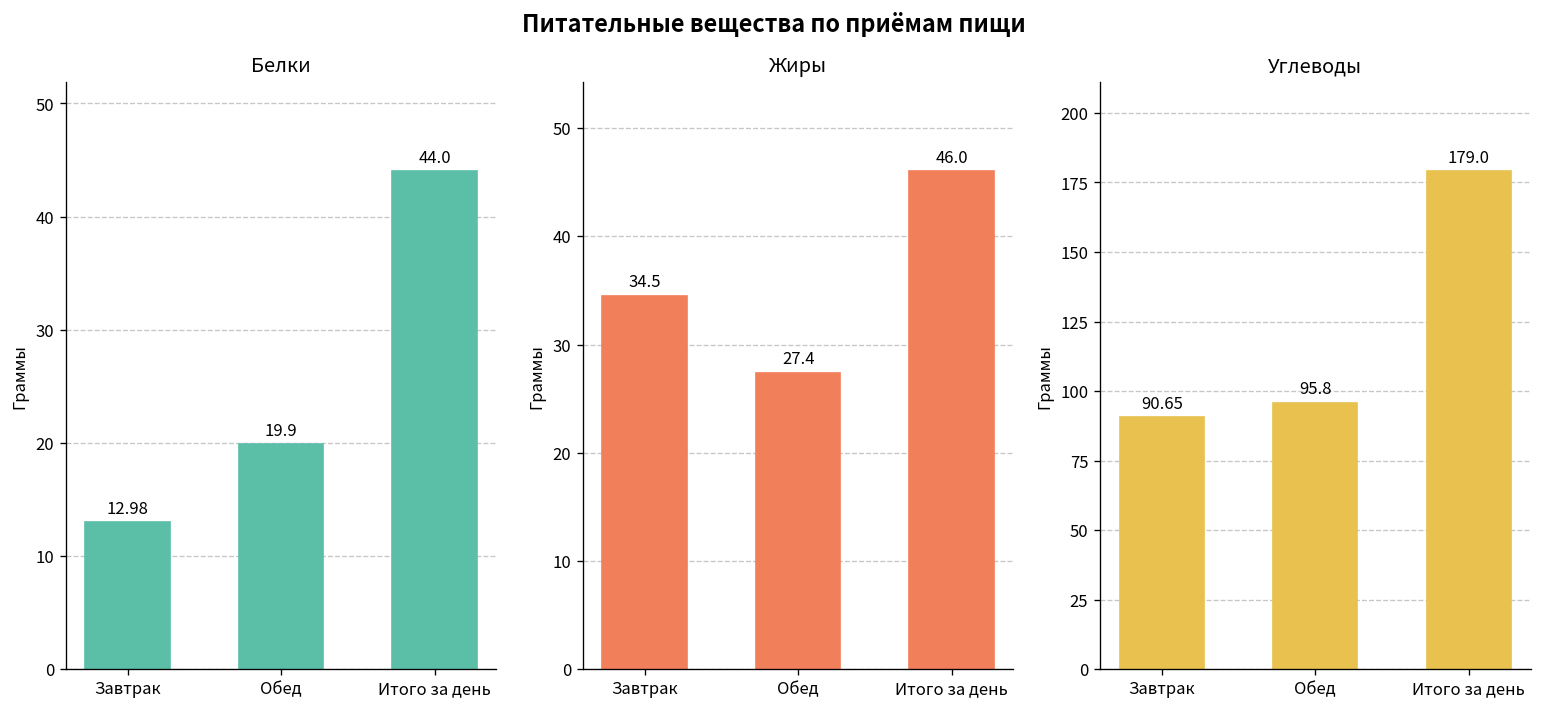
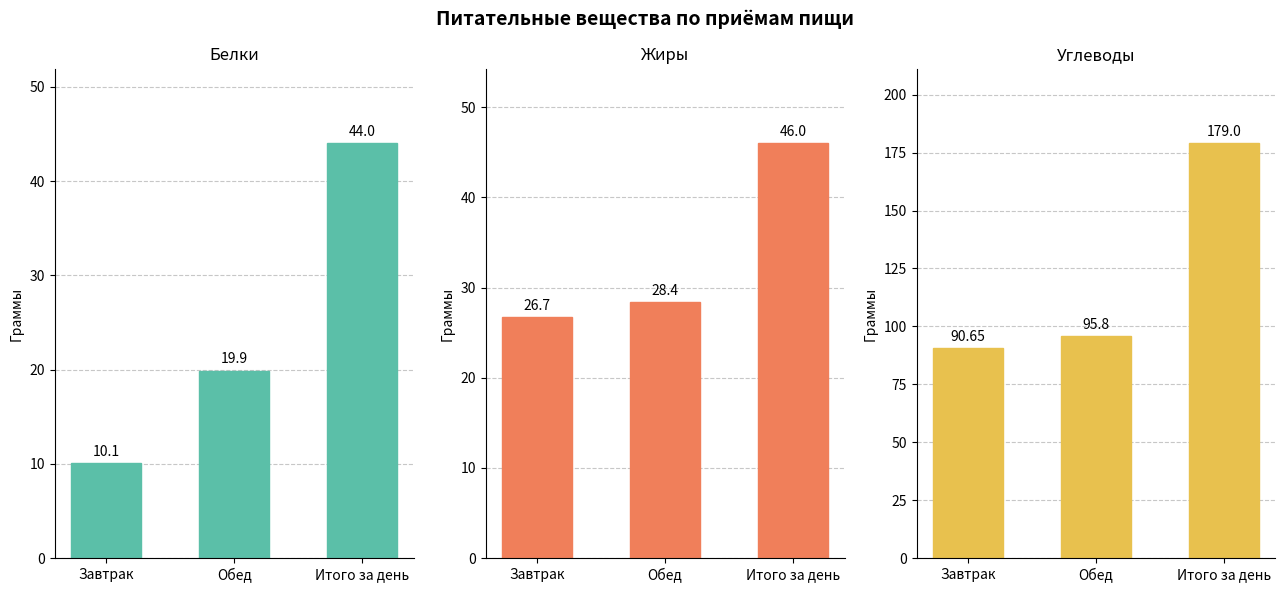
  {
    "Белки": {
-     "Завтрак": 12.98,
+     "Завтрак": 10.1,
      "Обед": 19.9,
      "Итого за день": 44.0
    },
    "Жиры": {
-     "Завтрак": 34.5,
-     "Обед": 27.4,
+     "Завтрак": 26.7,
+     "Обед": 28.4,
      "Итого за день": 46.0
    },
    "Углеводы": {
      "Завтрак": 90.65,
      "Обед": 95.8,
      "Итого за день": 179.0
    }
  }
